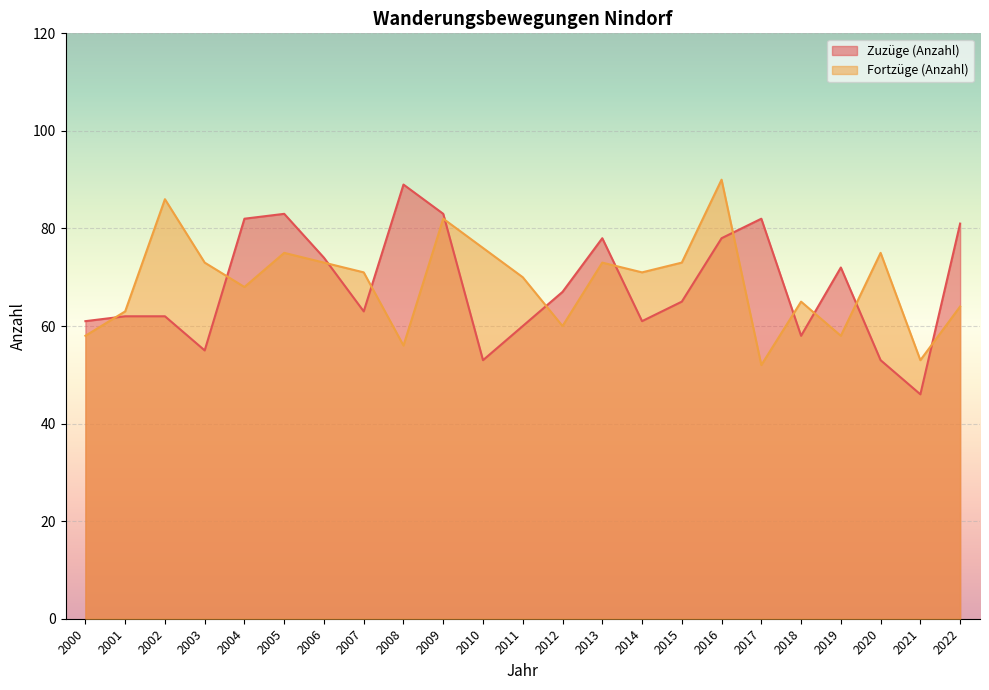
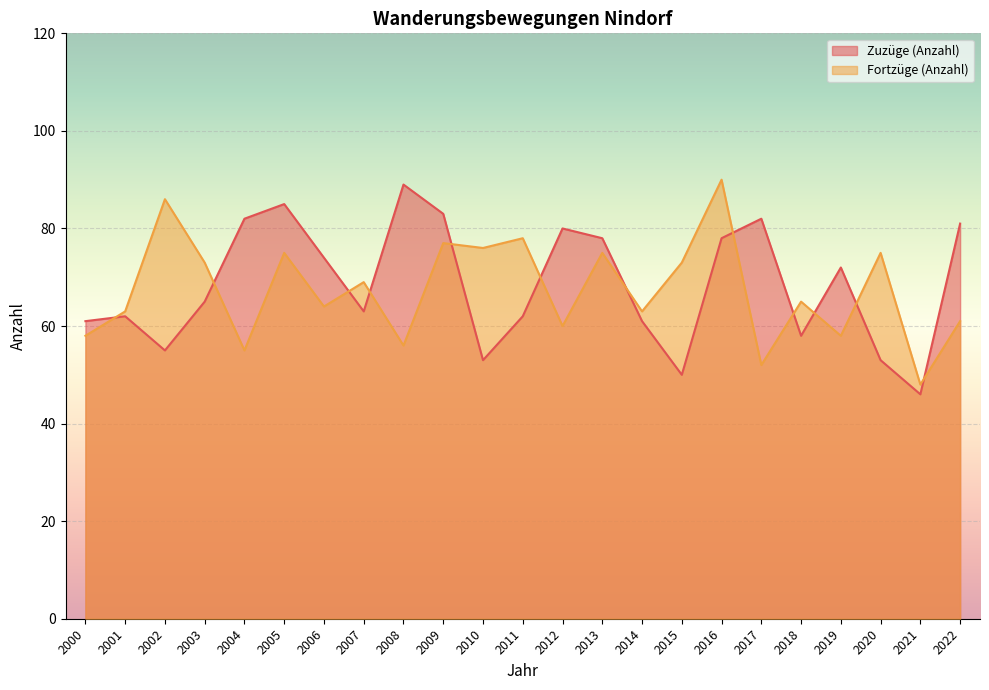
  {
    "Zuzüge (Anzahl)": {
      "2000": 61,
      "2001": 62,
-     "2002": 62,
-     "2003": 55,
+     "2002": 55,
+     "2003": 65,
      "2004": 82,
-     "2005": 83,
+     "2005": 85,
      "2006": 74,
      "2007": 63,
      "2008": 89,
      "2009": 83,
      "2010": 53,
-     "2011": 60,
-     "2012": 67,
+     "2011": 62,
+     "2012": 80,
      "2013": 78,
      "2014": 61,
-     "2015": 65,
+     "2015": 50,
      "2016": 78,
      "2017": 82,
      "2018": 58,
      "2019": 72,
      "2020": 53,
      "2021": 46,
      "2022": 81
    },
    "Fortzüge (Anzahl)": {
      "2000": 58,
      "2001": 63,
      "2002": 86,
      "2003": 73,
-     "2004": 68,
+     "2004": 55,
      "2005": 75,
-     "2006": 73,
-     "2007": 71,
+     "2006": 64,
+     "2007": 69,
      "2008": 56,
-     "2009": 82,
+     "2009": 77,
      "2010": 76,
-     "2011": 70,
+     "2011": 78,
      "2012": 60,
-     "2013": 73,
-     "2014": 71,
+     "2013": 75,
+     "2014": 63,
      "2015": 73,
      "2016": 90,
      "2017": 52,
      "2018": 65,
      "2019": 58,
      "2020": 75,
-     "2021": 53,
-     "2022": 64
+     "2021": 48,
+     "2022": 61
    }
  }
